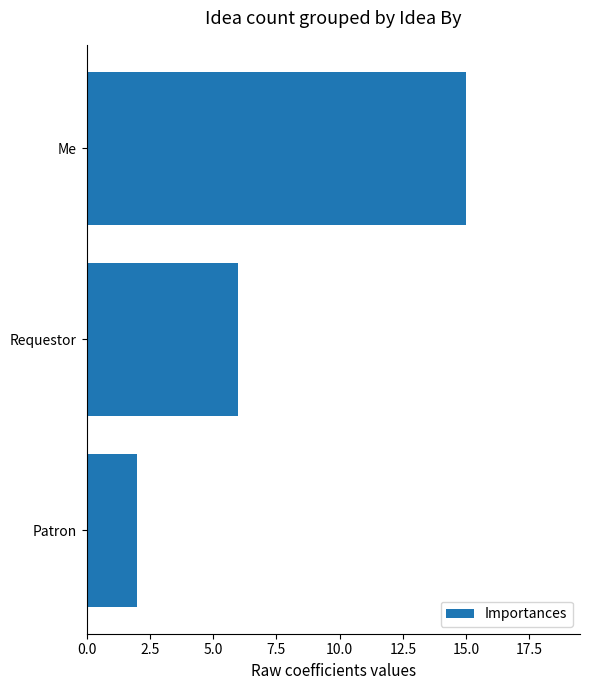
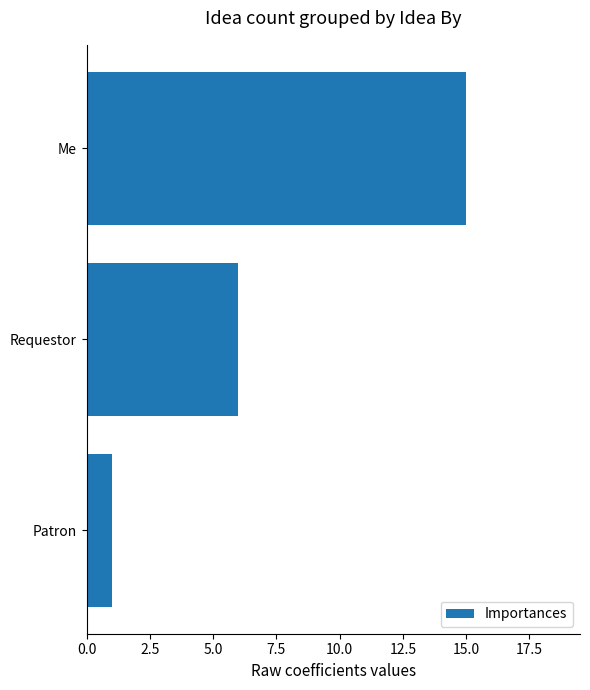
  {
    "Me": 15,
    "Requestor": 6,
-   "Patron": 2
+   "Patron": 1
  }
